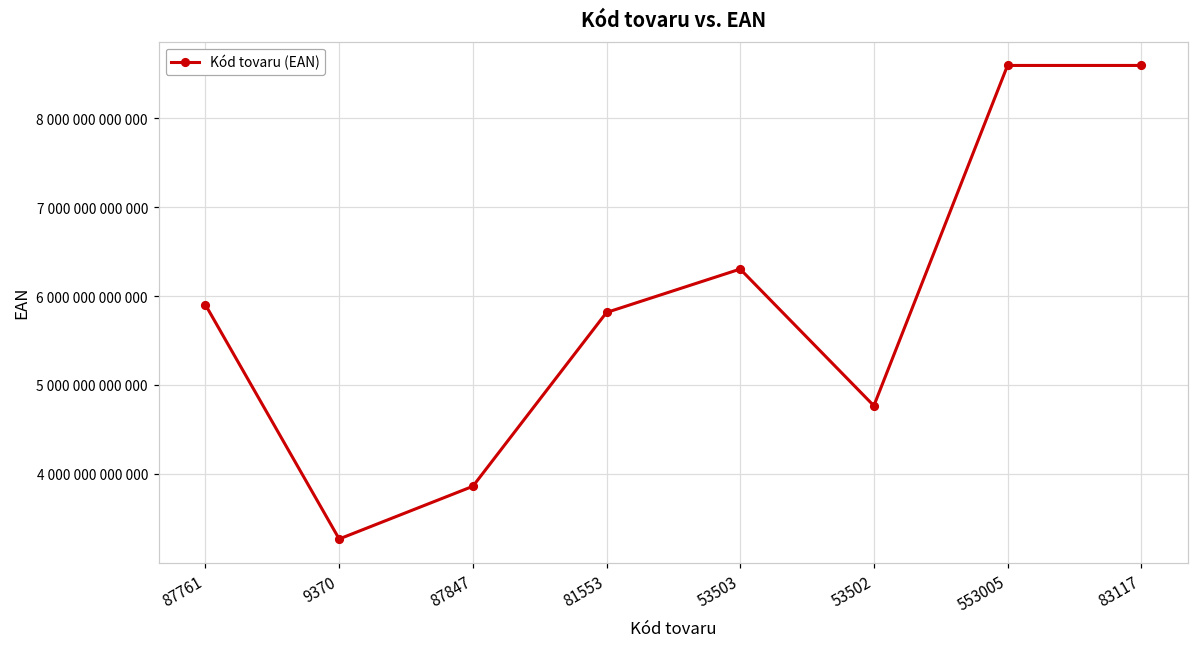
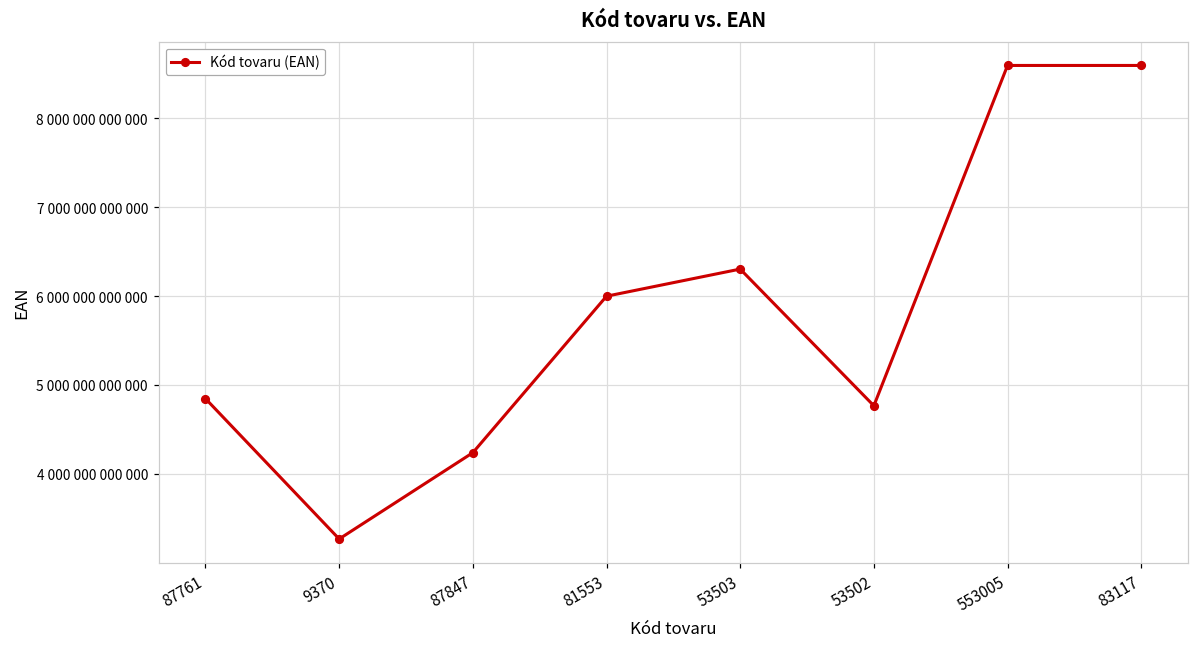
  {
-   "87761": 5900000000000,
+   "87761": 4800000000000,
    "9370": 3300000000000,
-   "87847": 3900000000000,
-   "81553": 5800000000000,
+   "87847": 4200000000000,
+   "81553": 6000000000000,
    "53503": 6300000000000,
    "53502": 4800000000000,
    "553005": 8600000000000,
    "83117": 8600000000000
  }
